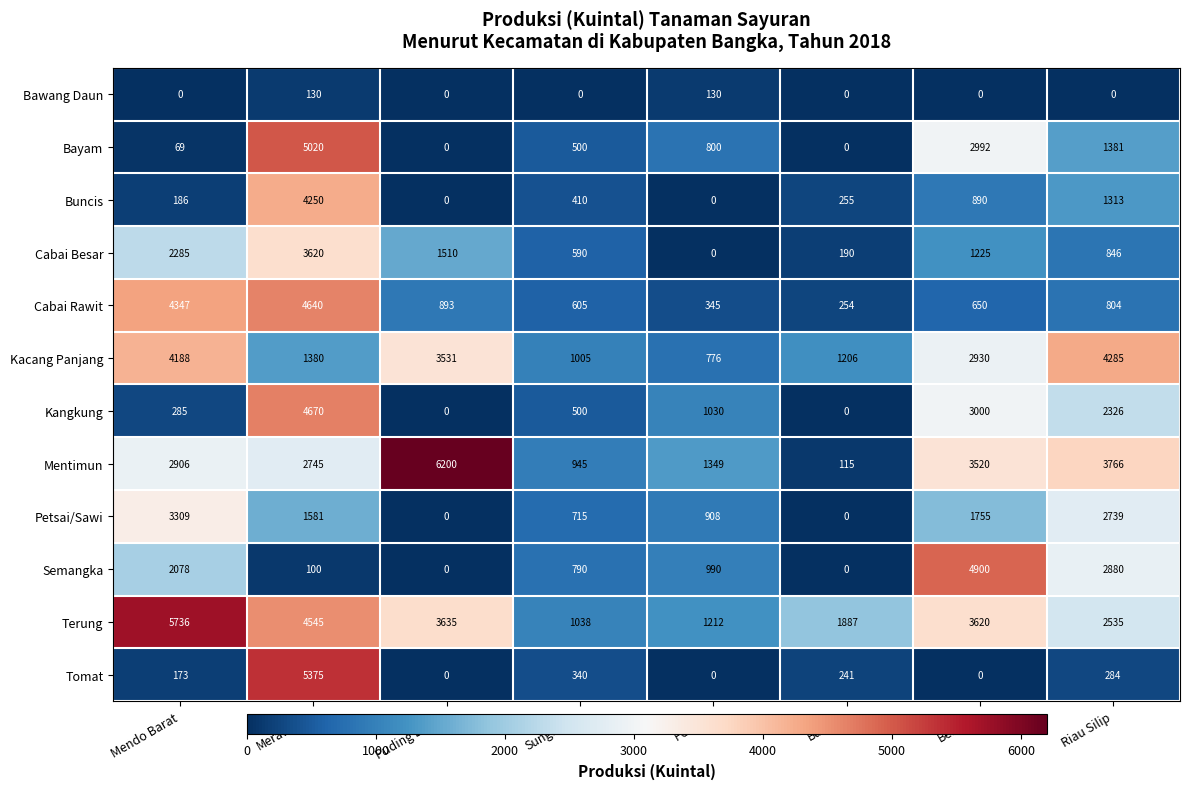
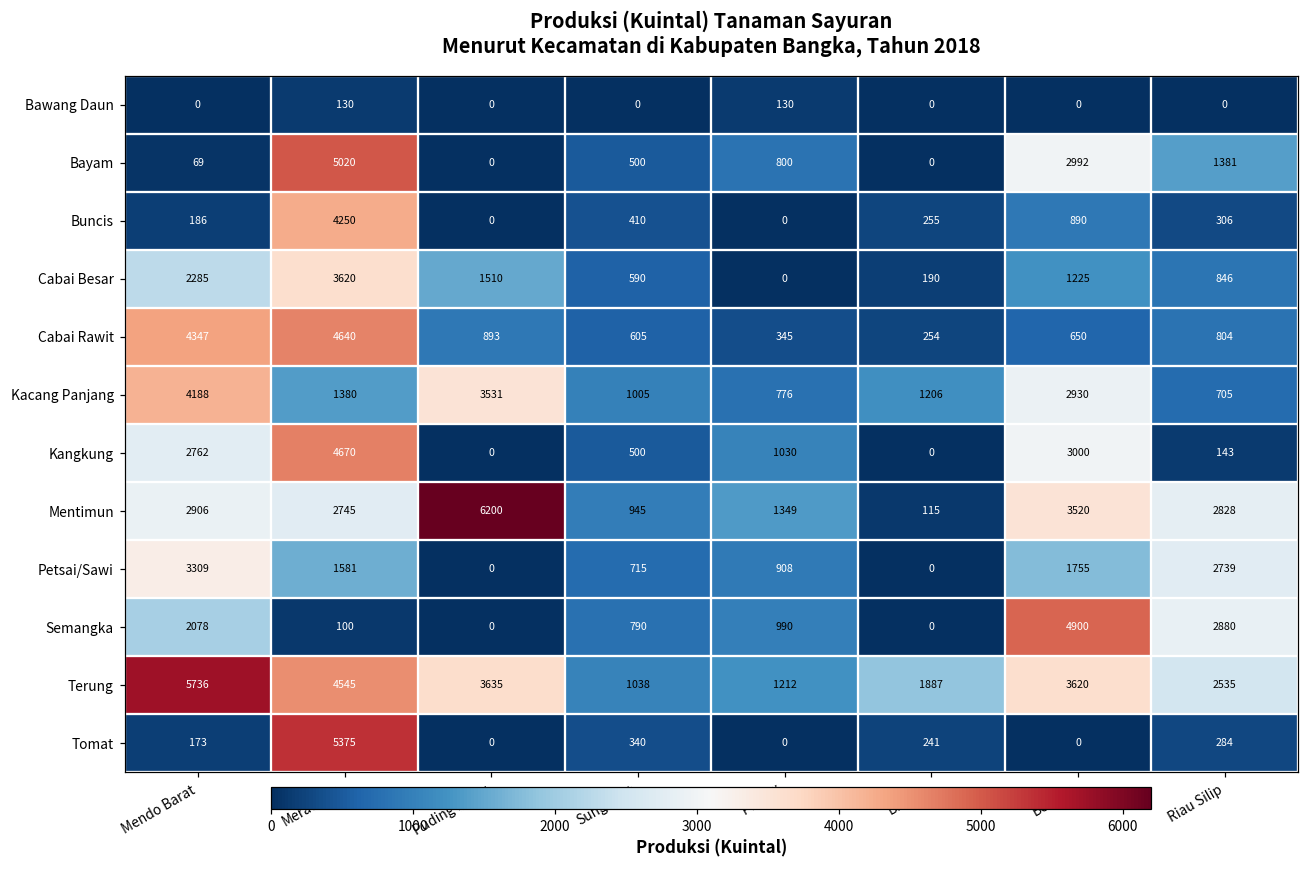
  {
    "Bawang Daun": {
      "Mendo Barat": 0,
      "Riau Silip": 0
    },
    "Bayam": {
      "Mendo Barat": 69,
      "Riau Silip": 1381
    },
    "Buncis": {
      "Mendo Barat": 186,
-     "Riau Silip": 1313
+     "Riau Silip": 306
    },
    "Cabai Besar": {
      "Mendo Barat": 2285,
      "Riau Silip": 846
    },
    "Cabai Rawit": {
      "Mendo Barat": 4347,
      "Riau Silip": 804
    },
    "Kacang Panjang": {
      "Mendo Barat": 4188,
-     "Riau Silip": 4285
+     "Riau Silip": 705
    },
    "Kangkung": {
-     "Mendo Barat": 285,
-     "Riau Silip": 2326
+     "Mendo Barat": 2762,
+     "Riau Silip": 143
    },
    "Mentimun": {
      "Mendo Barat": 2906,
-     "Riau Silip": 3766
+     "Riau Silip": 2828
    },
    "Petsai/Sawi": {
      "Mendo Barat": 3309,
      "Riau Silip": 2739
    },
    "Semangka": {
      "Mendo Barat": 2078,
      "Riau Silip": 2880
    },
    "Terung": {
      "Mendo Barat": 5736,
      "Riau Silip": 2535
    },
    "Tomat": {
      "Mendo Barat": 173,
      "Riau Silip": 284
    }
  }
